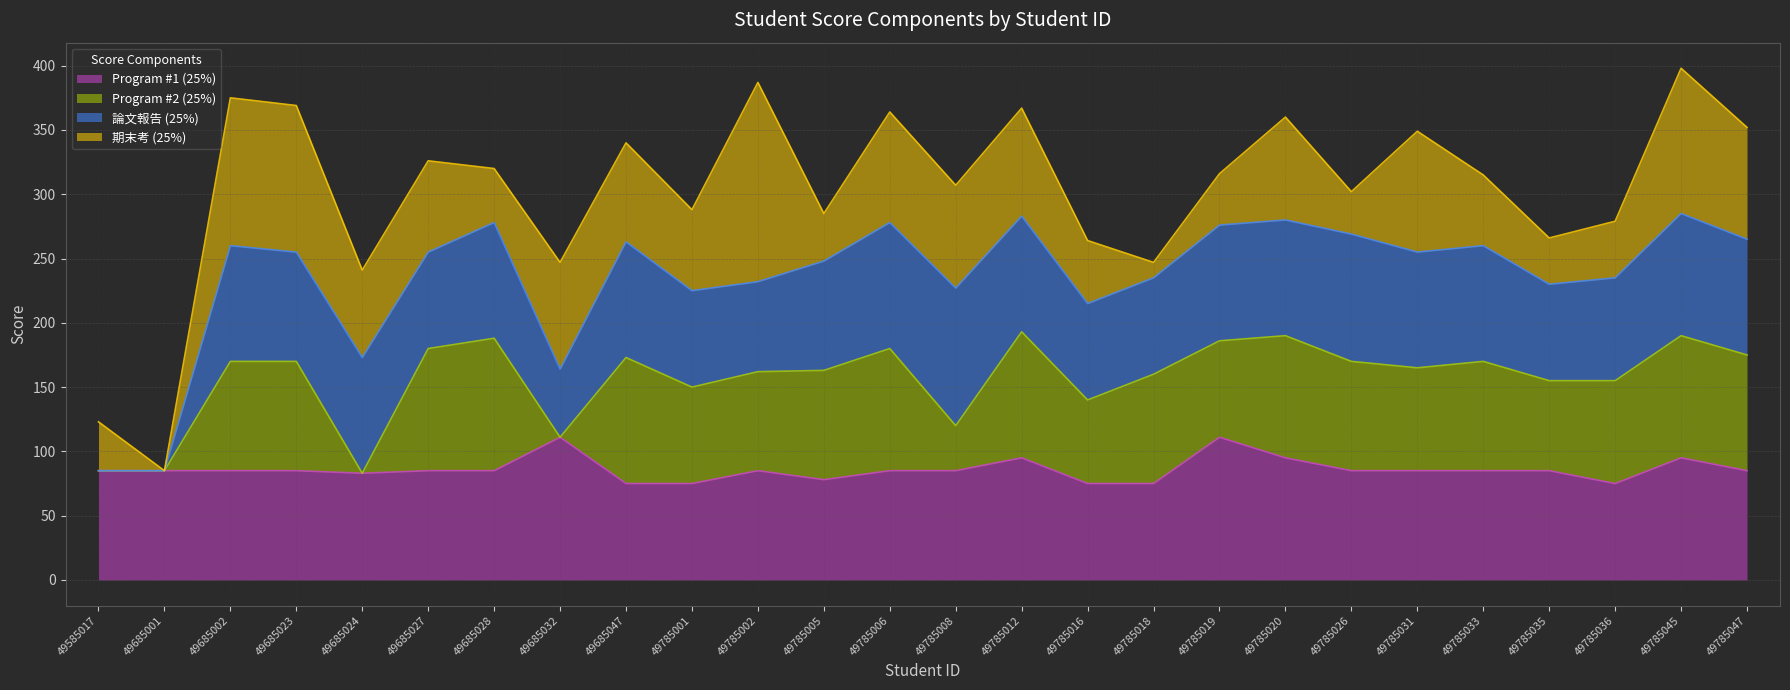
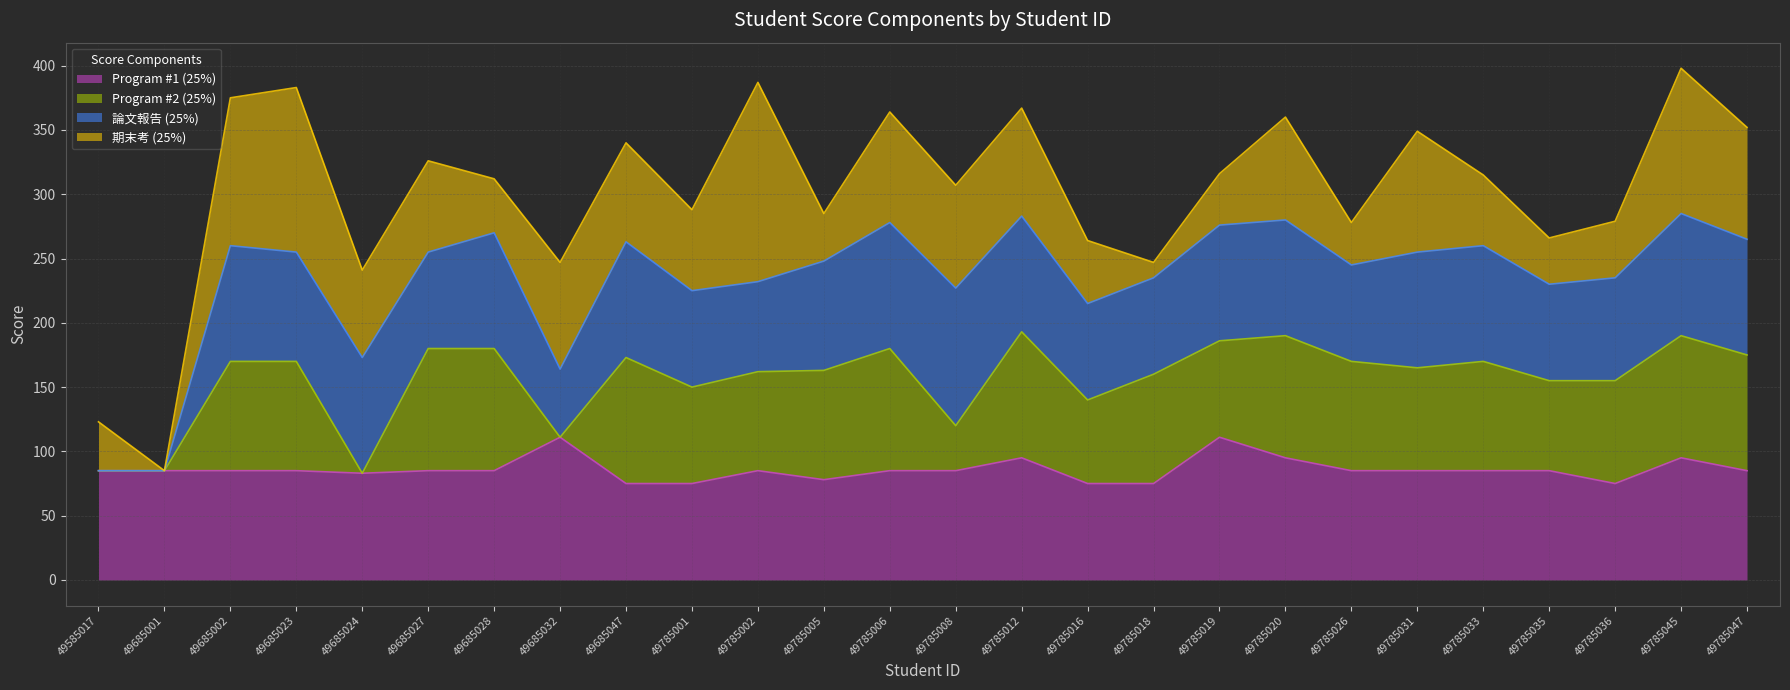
  {
    "Program #1 (25%)": {
      "49685002": 85,
      "49685023": 85,
      "49685027": 85,
      "49685028": 85,
      "49685047": 75,
      "49785001": 75,
      "49785002": 85,
      "49785005": 78,
      "49785006": 85,
      "49785008": 85,
      "49785012": 95,
      "49785016": 75,
      "49785018": 75,
      "49785019": 111,
      "49785020": 95,
      "49785026": 85,
      "49785031": 85,
      "49785033": 85,
      "49785035": 85,
      "49785036": 75,
      "49785045": 95,
      "49785047": 85
    },
    "Program #2 (25%)": {
      "49685002": 85,
      "49685023": 85,
      "49685027": 95,
-     "49685028": 103,
+     "49685028": 95,
      "49685047": 98,
      "49785001": 75,
      "49785002": 77,
      "49785005": 85,
      "49785006": 95,
      "49785008": 35,
      "49785012": 98,
      "49785016": 65,
      "49785018": 85,
      "49785019": 75,
      "49785020": 95,
      "49785026": 85,
      "49785031": 80,
      "49785033": 85,
      "49785035": 70,
      "49785036": 80,
      "49785045": 95,
      "49785047": 90
    },
    "論文報告 (25%)": {
      "49685002": 90,
      "49685023": 85,
      "49685024": 90,
      "49685027": 75,
      "49685028": 90,
      "49685032": 53,
      "49685047": 90,
      "49785001": 75,
      "49785002": 70,
      "49785005": 85,
      "49785006": 98,
      "49785008": 107,
      "49785012": 90,
      "49785016": 75,
      "49785018": 75,
      "49785019": 90,
      "49785020": 90,
-     "49785026": 99,
+     "49785026": 75,
      "49785031": 90,
      "49785033": 90,
      "49785035": 75,
      "49785036": 80,
      "49785045": 95,
      "49785047": 90
    },
    "期末考 (25%)": {
      "49585017": 38,
      "49685002": 115,
-     "49685023": 114,
+     "49685023": 128,
      "49685024": 68,
      "49685027": 71,
      "49685028": 42,
      "49685032": 83,
      "49685047": 77,
      "49785001": 63,
      "49785002": 155,
      "49785005": 37,
      "49785006": 86,
      "49785008": 80,
      "49785012": 84,
      "49785016": 49,
      "49785018": 12,
      "49785019": 40,
      "49785020": 80,
      "49785026": 33,
      "49785031": 94,
      "49785033": 55,
      "49785035": 36,
      "49785036": 44,
      "49785045": 113,
      "49785047": 87
    }
  }
